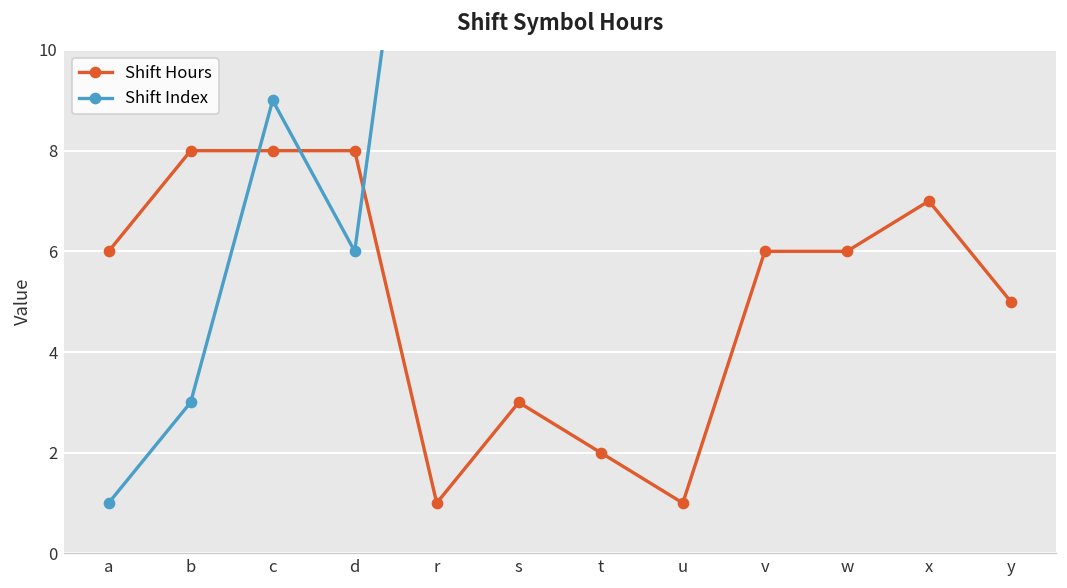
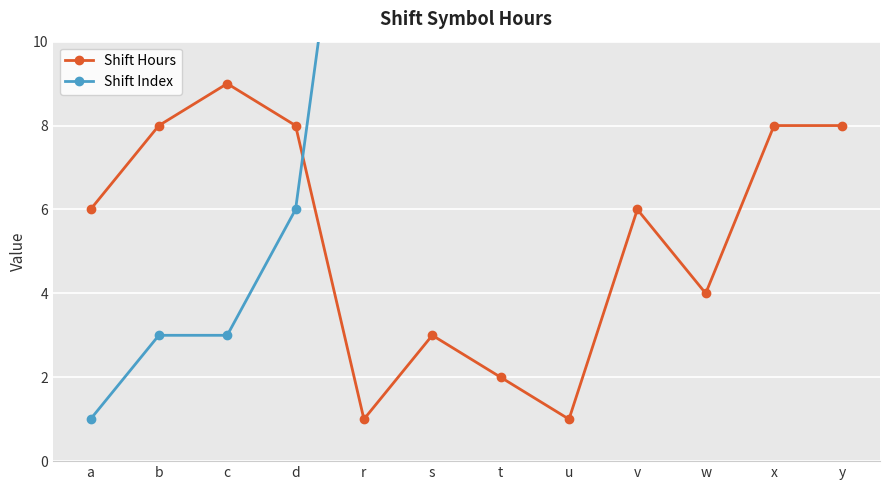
  {
    "Shift Hours": {
      "a": 6,
      "b": 8,
-     "c": 8,
+     "c": 9,
      "d": 8,
      "r": 1,
      "s": 3,
      "t": 2,
      "u": 1,
      "v": 6,
-     "w": 6,
-     "x": 7,
-     "y": 5
+     "w": 4,
+     "x": 8,
+     "y": 8
    },
    "Shift Index": {
      "a": 1,
      "b": 3,
-     "c": 9,
+     "c": 3,
      "d": 6
    }
  }
